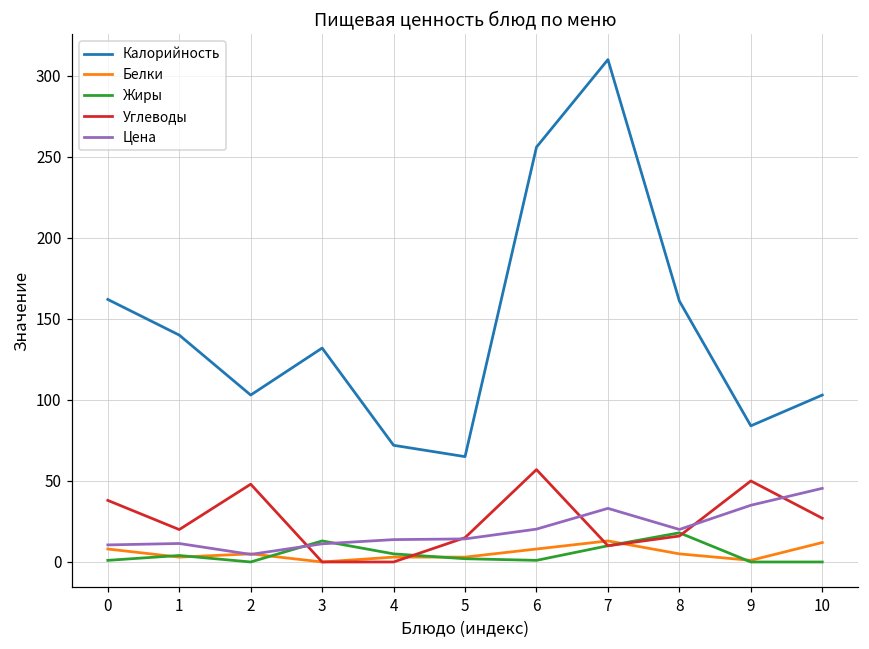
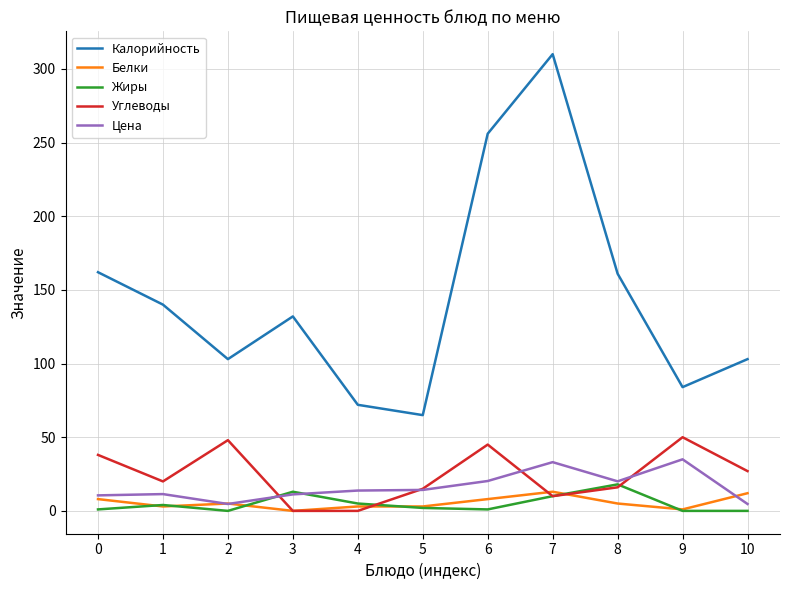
  {
    "Калорийность": {
      "0": 162,
      "1": 140,
      "2": 103,
      "3": 132,
      "4": 72,
      "5": 65,
      "6": 256,
      "7": 310,
      "8": 161,
      "9": 84,
      "10": 103
    },
    "Белки": {
      "0": 8,
      "4": 3,
      "6": 8,
      "7": 13,
      "8": 5,
      "10": 12
    },
    "Жиры": {
      "0": 1,
      "2": 0,
      "3": 13,
      "4": 5,
      "6": 1,
      "8": 18,
      "10": 0
    },
    "Углеводы": {
      "0": 38,
      "1": 20,
      "2": 48,
      "4": 0,
-     "6": 57,
+     "6": 45,
      "8": 16,
      "9": 50,
      "10": 27
    },
    "Цена": {
      "0": 11,
      "1": 11,
      "3": 11,
      "4": 14,
      "6": 20,
      "7": 33,
      "8": 20,
      "9": 35,
-     "10": 45
+     "10": 5
    }
  }
